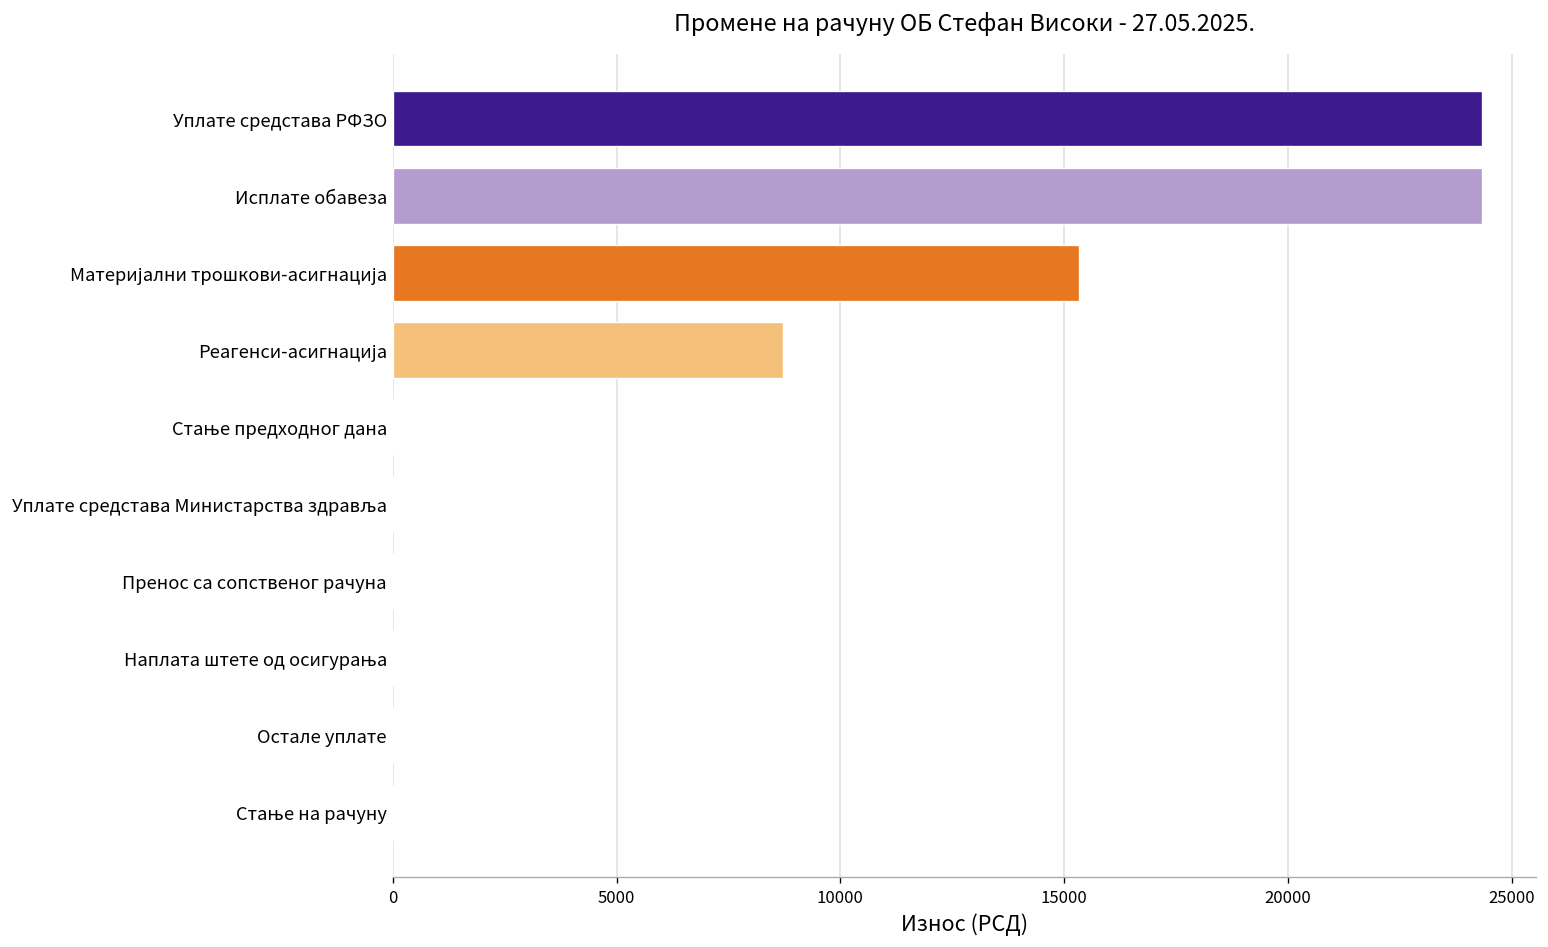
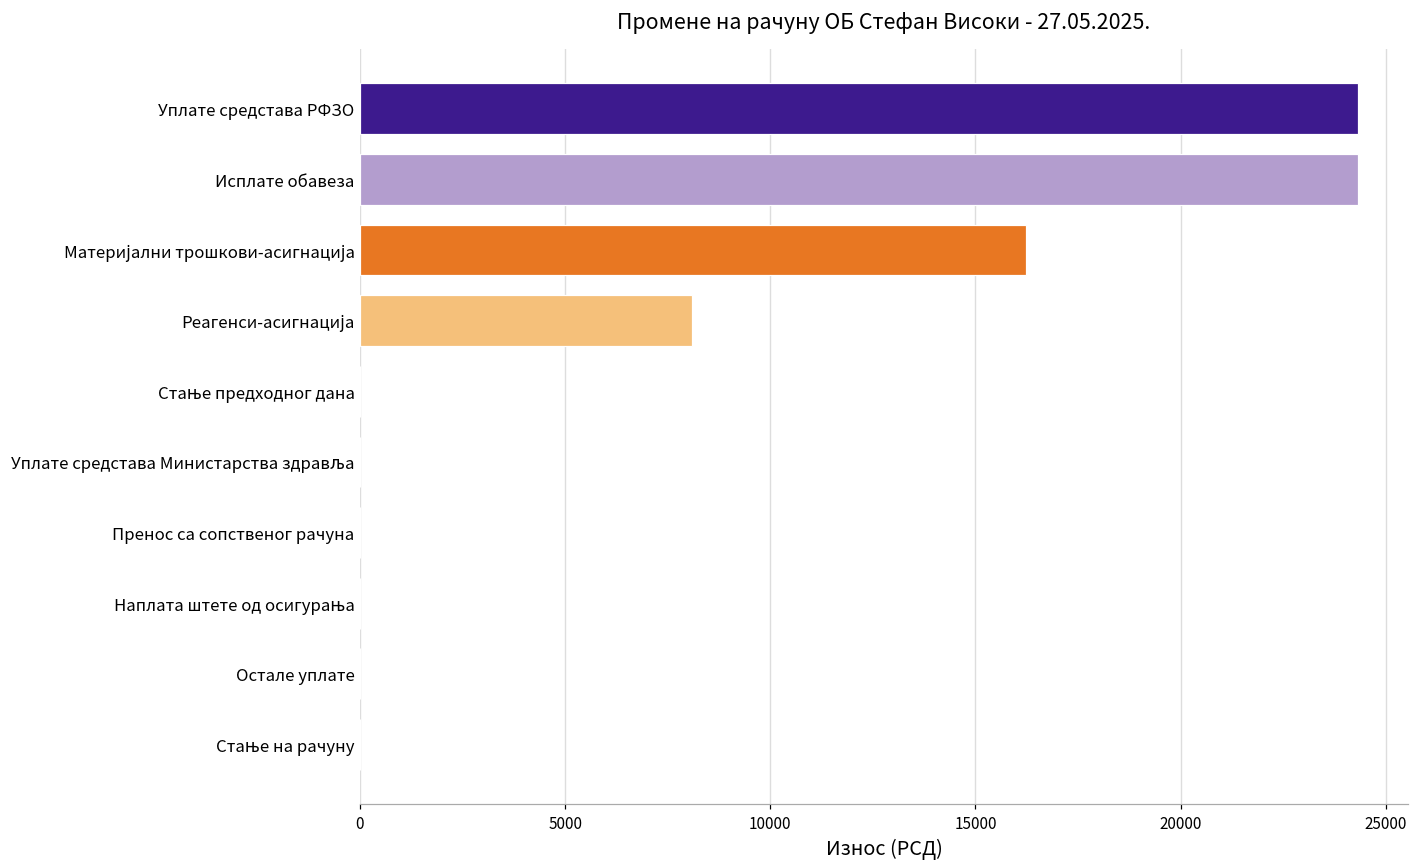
  {
    "Уплате средстава РФЗО": 24300,
    "Исплате обавеза": 24300,
-   "Материјални трошкови-асигнација": 15300,
-   "Реагенси-асигнација": 8700,
+   "Материјални трошкови-асигнација": 16200,
+   "Реагенси-асигнација": 8100,
    "Стање предходног дана": 0,
    "Уплате средстава Министарства здравља": 0,
    "Пренос са сопственог рачуна": 0,
    "Наплата штете од осигурања": 0,
    "Остале уплате": 0,
    "Стање на рачуну": 0
  }
